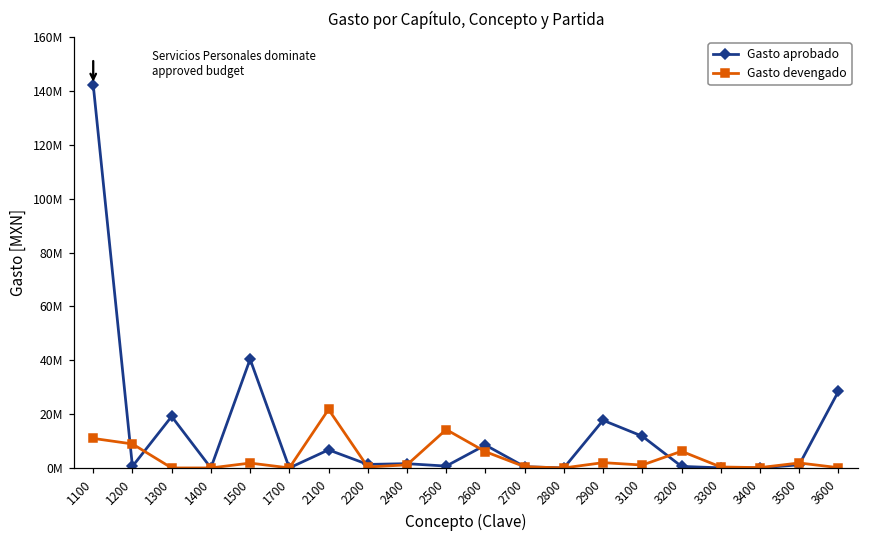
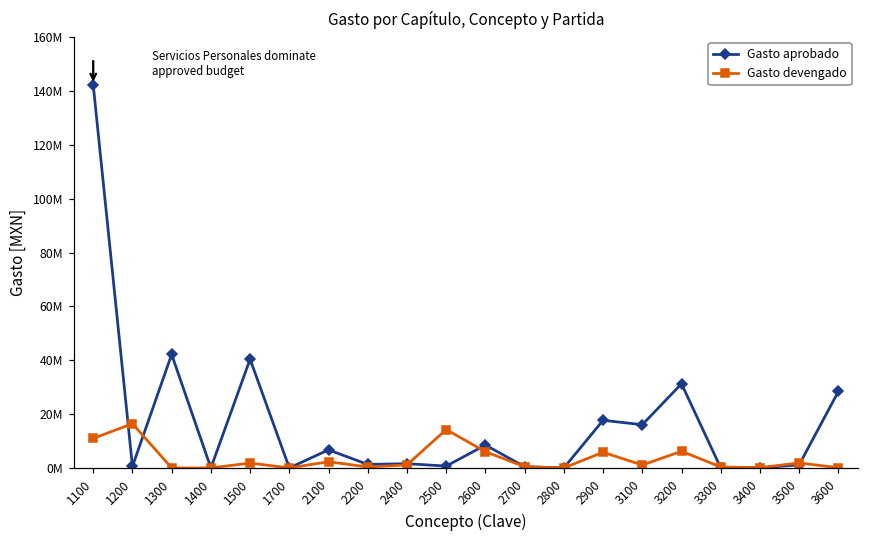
  {
    "Gasto aprobado": {
      "1100": 142000000,
      "1200": 1000000,
-     "1300": 19000000,
+     "1300": 42000000,
      "1500": 40000000,
      "2100": 7000000,
      "2500": 1000000,
      "2600": 9000000,
      "2900": 18000000,
-     "3100": 12000000,
-     "3200": 1000000,
+     "3100": 16000000,
+     "3200": 31000000,
      "3600": 28000000
    },
    "Gasto devengado": {
      "1100": 11000000,
-     "1200": 9000000,
+     "1200": 16000000,
      "1300": 0,
      "1500": 2000000,
-     "2100": 22000000,
+     "2100": 2000000,
      "2500": 14000000,
      "2600": 6000000,
-     "2900": 2000000,
+     "2900": 6000000,
      "3100": 1000000,
      "3200": 6000000,
      "3600": 0
    }
  }
